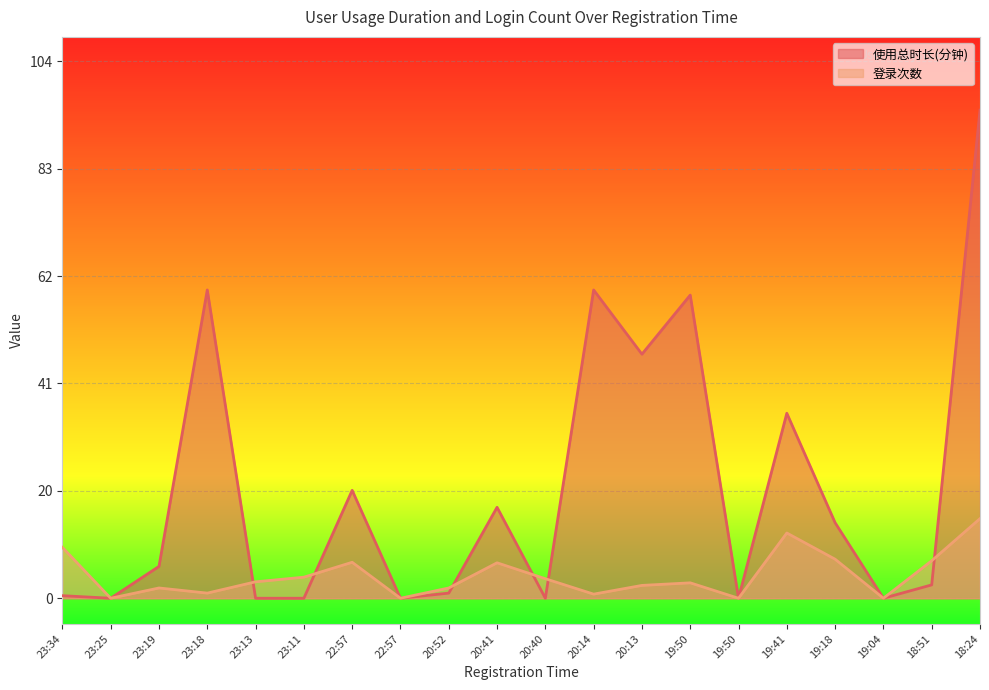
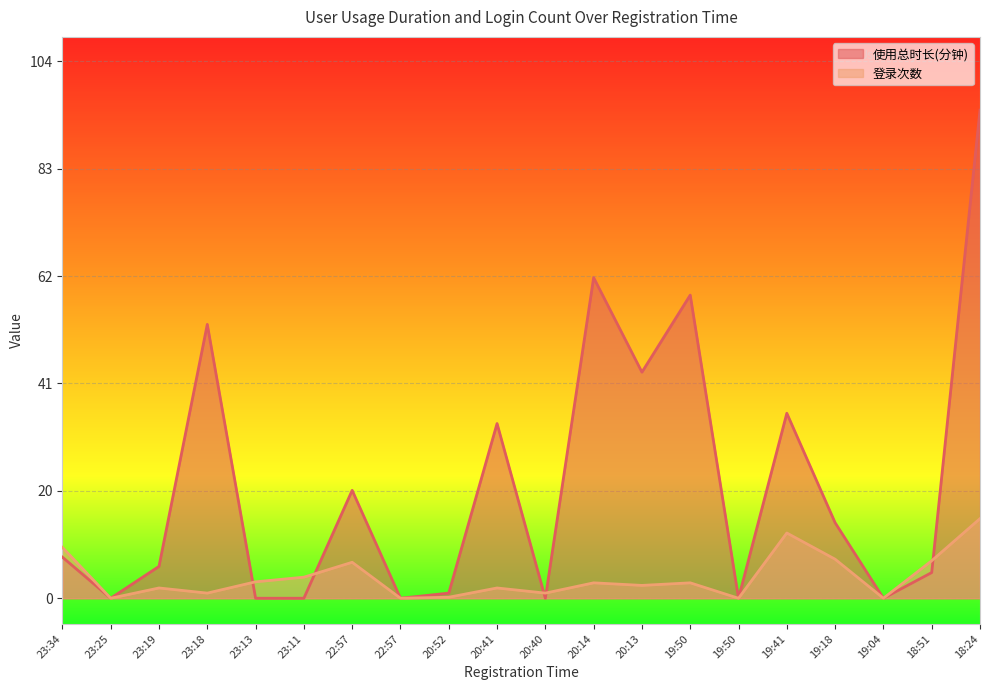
  {
    "使用总时长(分钟)": {
-     "23:34": 1,
+     "23:34": 8,
      "23:19": 6,
-     "23:18": 60,
+     "23:18": 53,
      "23:13": 0,
      "23:11": 0,
      "20:52": 1,
-     "20:41": 18,
+     "20:41": 34,
      "20:40": 0,
-     "20:14": 60,
-     "20:13": 48,
+     "20:14": 62,
+     "20:13": 44,
      "19:41": 36,
      "19:18": 15,
-     "18:51": 3,
+     "18:51": 5,
      "18:24": 95
    },
    "登录次数": {
      "23:34": 10,
      "23:19": 2,
      "23:18": 1,
      "23:13": 3,
      "23:11": 4,
-     "20:52": 2,
-     "20:41": 7,
-     "20:40": 4,
-     "20:14": 1,
+     "20:52": 0,
+     "20:41": 2,
+     "20:40": 1,
+     "20:14": 3,
      "20:13": 3,
      "19:41": 13,
      "19:18": 8,
      "18:51": 7,
      "18:24": 16
    }
  }
